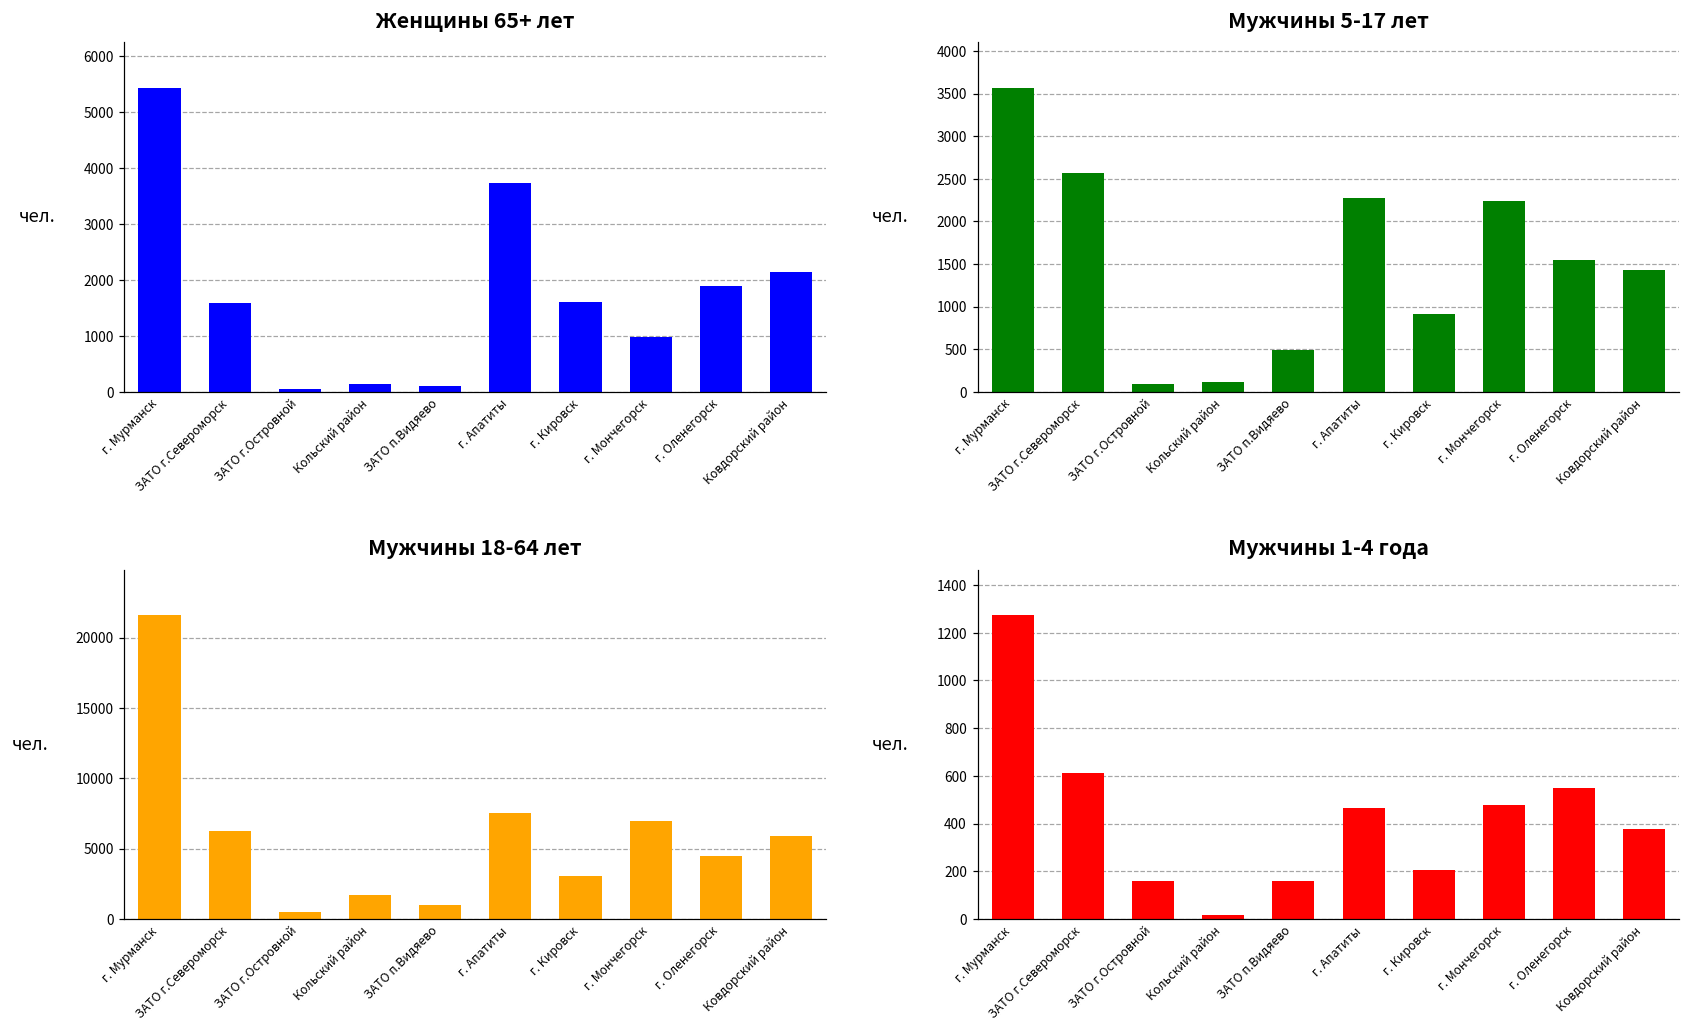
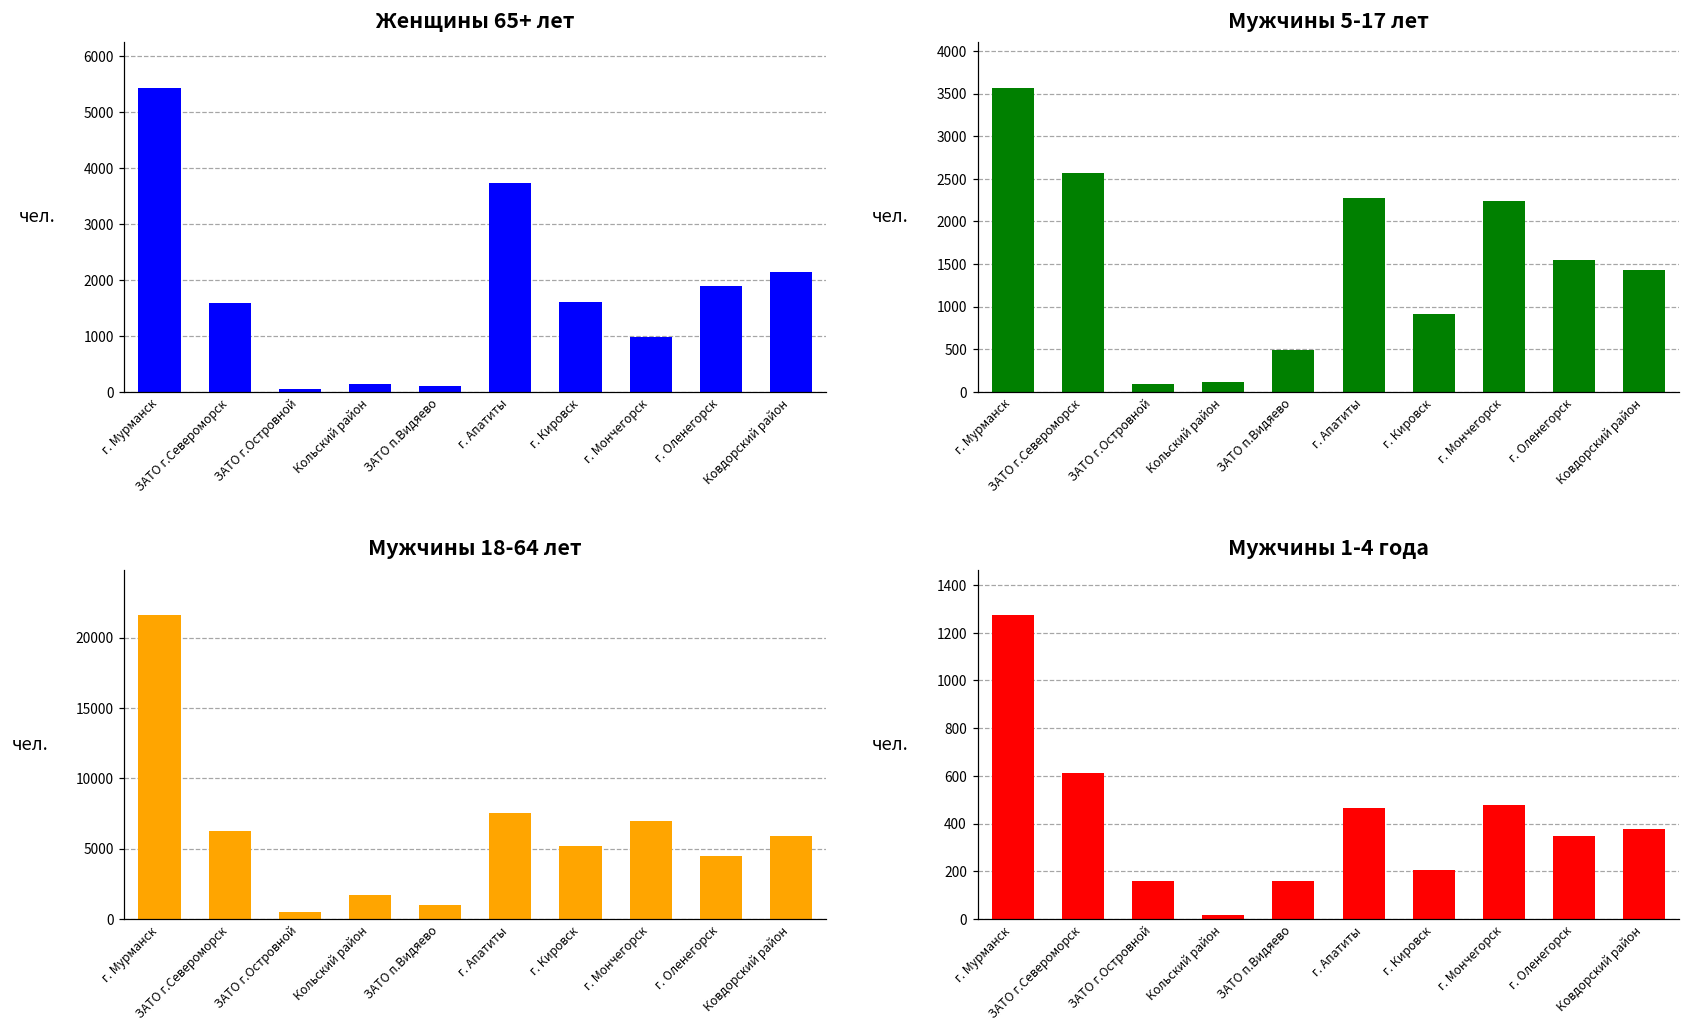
  {
    "Женщины 65+ лет": {
      "г. Мурманск": 5400,
      "ЗАТО г.Североморск": 1600,
      "ЗАТО г.Островной": 100,
      "Кольский район": 100,
      "ЗАТО п.Видяево": 100,
      "г. Апатиты": 3700,
      "г. Кировск": 1600,
      "г. Мончегорск": 1000,
      "г. Оленегорск": 1900,
      "Ковдорский район": 2100
    },
    "Мужчины 5-17 лет": {
      "г. Мурманск": 3600,
      "ЗАТО г.Североморск": 2600,
      "ЗАТО г.Островной": 100,
      "Кольский район": 100,
      "ЗАТО п.Видяево": 500,
      "г. Апатиты": 2300,
      "г. Кировск": 900,
      "г. Мончегорск": 2200,
      "г. Оленегорск": 1600,
      "Ковдорский район": 1400
    },
    "Мужчины 18-64 лет": {
      "г. Мурманск": 21600,
      "ЗАТО г.Североморск": 6200,
      "ЗАТО г.Островной": 500,
      "Кольский район": 1700,
      "ЗАТО п.Видяево": 1000,
      "г. Апатиты": 7500,
-     "г. Кировск": 3100,
+     "г. Кировск": 5200,
      "г. Мончегорск": 7000,
      "г. Оленегорск": 4500,
      "Ковдорский район": 5900
    },
    "Мужчины 1-4 года": {
      "г. Мурманск": 1270,
      "ЗАТО г.Североморск": 610,
      "ЗАТО г.Островной": 160,
      "Кольский район": 20,
      "ЗАТО п.Видяево": 160,
      "г. Апатиты": 470,
      "г. Кировск": 200,
      "г. Мончегорск": 480,
-     "г. Оленегорск": 550,
+     "г. Оленегорск": 350,
      "Ковдорский район": 380
    }
  }
